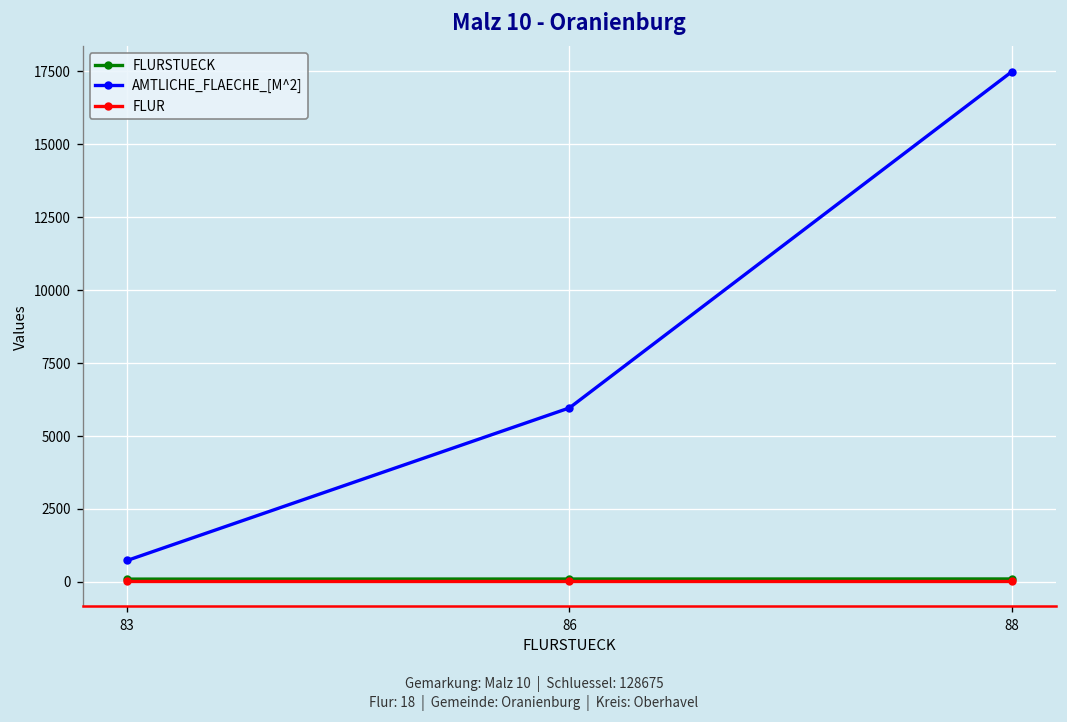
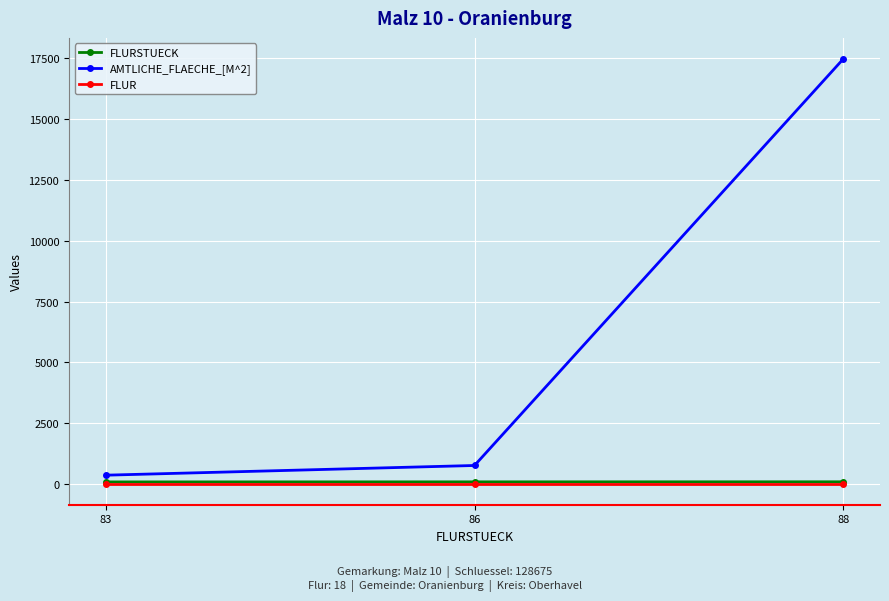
  {
    "AMTLICHE_FLAECHE_[M^2]": {
-     "83": 700,
-     "86": 5900,
+     "83": 400,
+     "86": 800,
      "88": 17500
    }
  }
